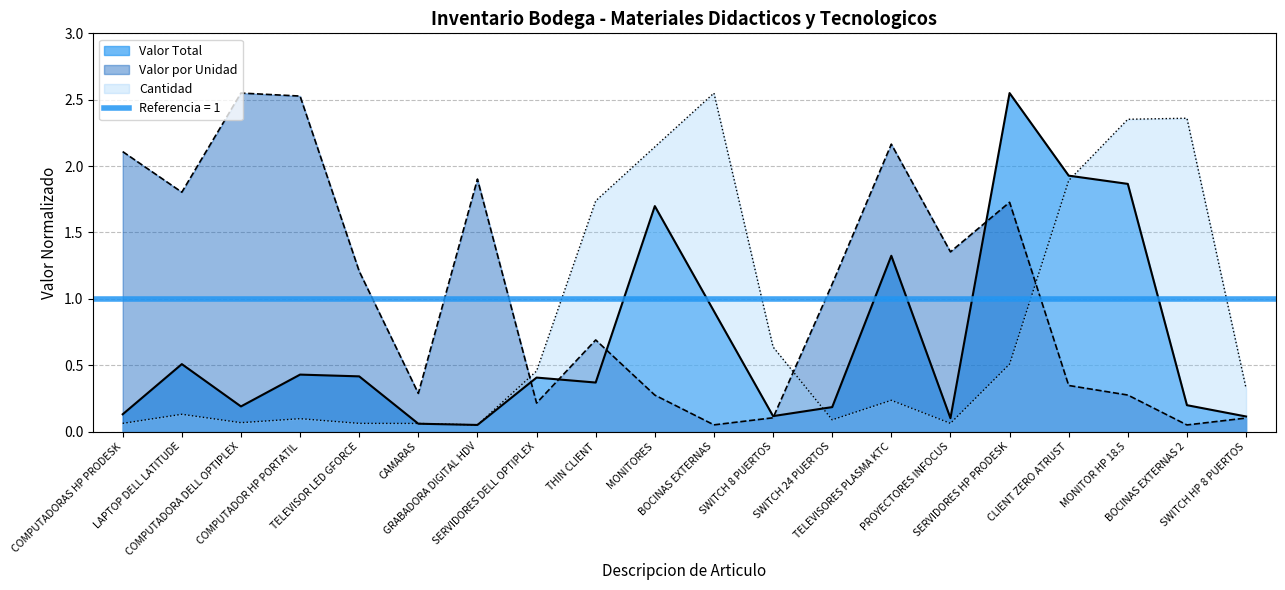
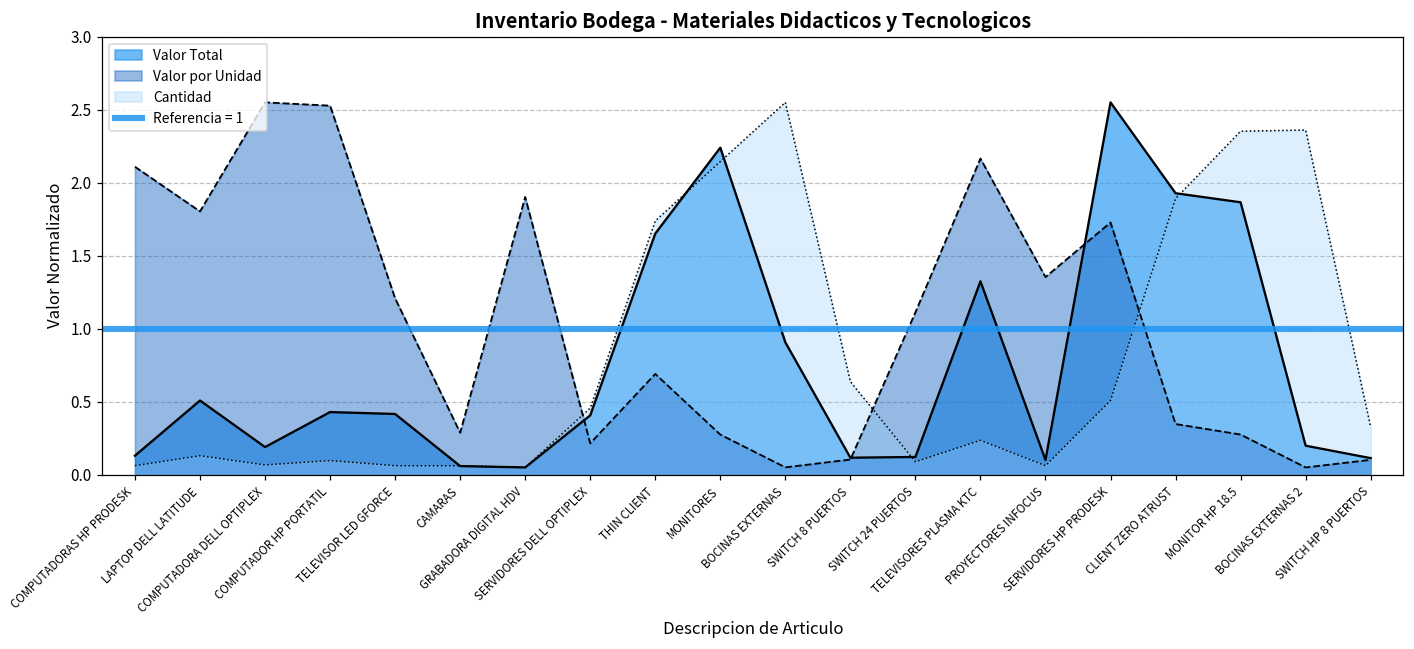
  {
    "Valor Total": {
      "COMPUTADORAS HP PRODESK": 0.13,
      "LAPTOP DELL LATITUDE": 0.51,
      "COMPUTADORA DELL OPTIPLEX": 0.19,
      "COMPUTADOR HP PORTATIL": 0.43,
      "TELEVISOR LED GFORCE": 0.42,
      "SERVIDORES DELL OPTIPLEX": 0.41,
-     "THIN CLIENT": 0.37,
-     "MONITORES": 1.70,
+     "THIN CLIENT": 1.65,
+     "MONITORES": 2.24,
      "BOCINAS EXTERNAS": 0.91,
-     "SWITCH 24 PUERTOS": 0.18,
+     "SWITCH 24 PUERTOS": 0.12,
      "TELEVISORES PLASMA KTC": 1.32,
      "PROYECTORES INFOCUS": 0.10,
      "SERVIDORES HP PRODESK": 2.55,
      "CLIENT ZERO ATRUST": 1.93,
      "MONITOR HP 18.5": 1.87,
      "BOCINAS EXTERNAS 2": 0.20
    },
    "Valor por Unidad": {
      "COMPUTADORAS HP PRODESK": 2.11,
      "LAPTOP DELL LATITUDE": 1.80,
      "COMPUTADOR HP PORTATIL": 2.53,
      "TELEVISOR LED GFORCE": 1.21,
      "CAMARAS": 0.29,
      "GRABADORA DIGITAL HDV": 1.90,
      "SERVIDORES DELL OPTIPLEX": 0.21,
      "THIN CLIENT": 0.69,
      "MONITORES": 0.27,
      "BOCINAS EXTERNAS": 0.05,
      "SWITCH 24 PUERTOS": 1.11,
      "TELEVISORES PLASMA KTC": 2.17,
      "PROYECTORES INFOCUS": 1.35,
      "SERVIDORES HP PRODESK": 1.73,
      "CLIENT ZERO ATRUST": 0.35,
      "MONITOR HP 18.5": 0.28,
      "BOCINAS EXTERNAS 2": 0.05
    },
    "Cantidad": {
      "COMPUTADORAS HP PRODESK": 0.06,
      "LAPTOP DELL LATITUDE": 0.13,
      "COMPUTADORA DELL OPTIPLEX": 0.07,
      "COMPUTADOR HP PORTATIL": 0.10,
      "TELEVISOR LED GFORCE": 0.06,
      "SERVIDORES DELL OPTIPLEX": 0.46,
      "THIN CLIENT": 1.74,
      "MONITORES": 2.14,
      "BOCINAS EXTERNAS": 2.55,
      "SWITCH 8 PUERTOS": 0.64,
      "SWITCH 24 PUERTOS": 0.09,
      "TELEVISORES PLASMA KTC": 0.24,
      "PROYECTORES INFOCUS": 0.06,
      "SERVIDORES HP PRODESK": 0.51,
      "CLIENT ZERO ATRUST": 1.89,
      "MONITOR HP 18.5": 2.35,
      "BOCINAS EXTERNAS 2": 2.36,
      "SWITCH HP 8 PUERTOS": 0.33
    }
  }
